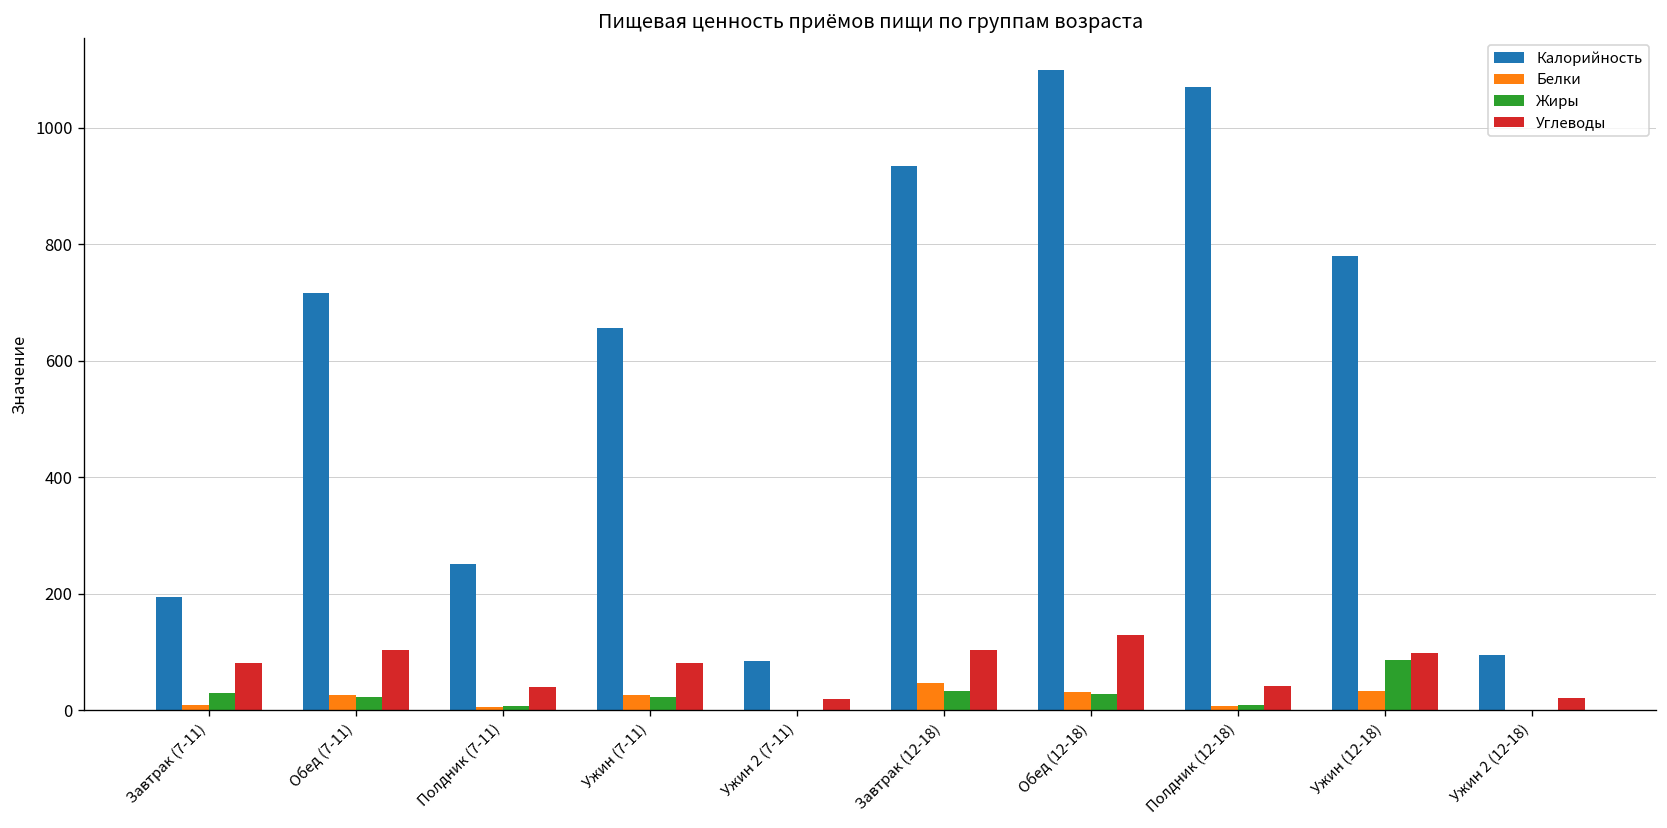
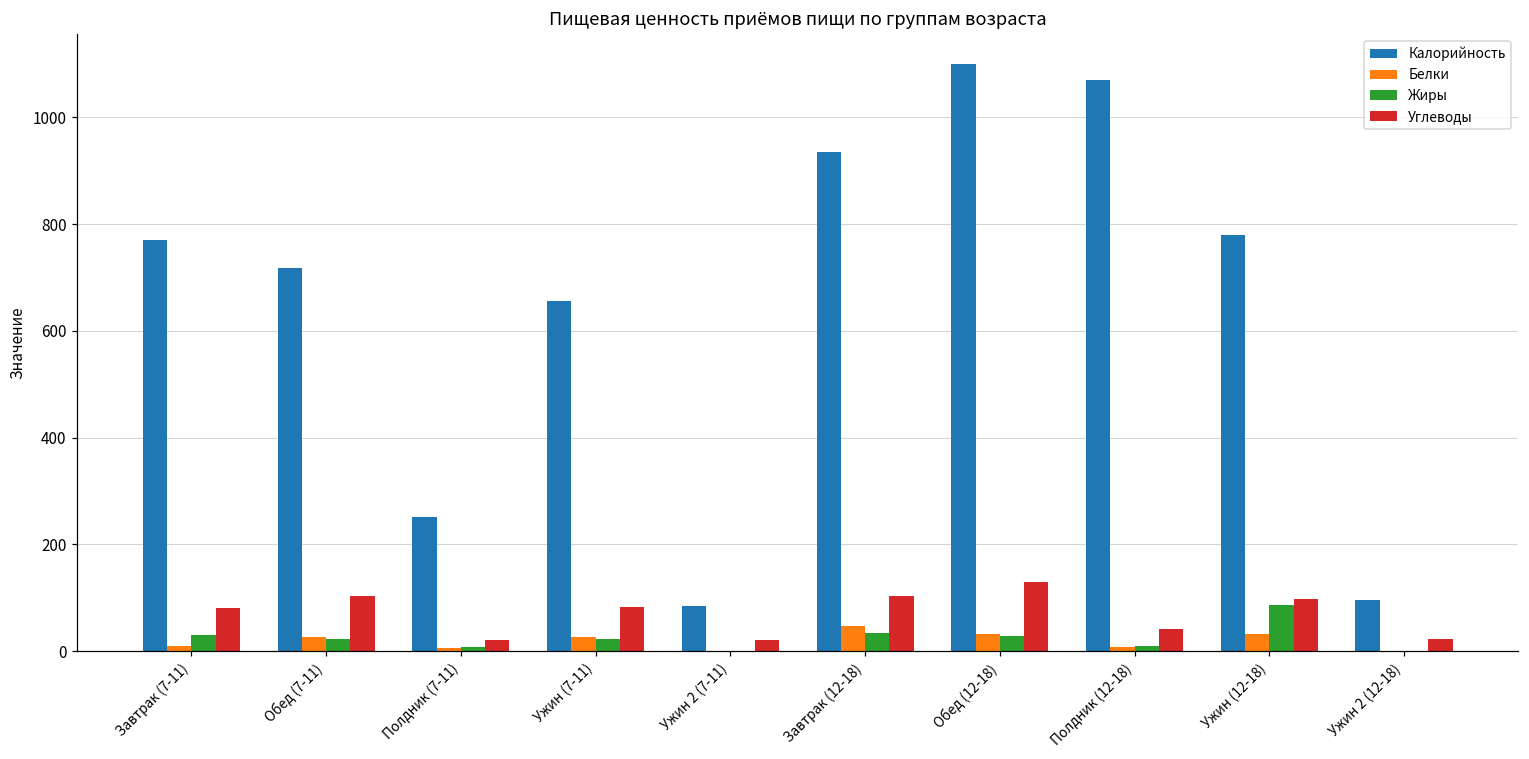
  {
    "Калорийность": {
-     "Завтрак (7-11)": 190,
+     "Завтрак (7-11)": 770,
      "Обед (7-11)": 720,
      "Полдник (7-11)": 250,
      "Ужин (7-11)": 660,
      "Ужин 2 (7-11)": 90,
      "Завтрак (12-18)": 930,
      "Обед (12-18)": 1100,
      "Полдник (12-18)": 1070,
      "Ужин (12-18)": 780,
      "Ужин 2 (12-18)": 100
    },
    "Белки": {
      "Завтрак (7-11)": 10,
      "Обед (7-11)": 30,
      "Полдник (7-11)": 10,
      "Ужин (7-11)": 30,
      "Завтрак (12-18)": 50,
      "Обед (12-18)": 30,
      "Полдник (12-18)": 10,
      "Ужин (12-18)": 30
    },
    "Жиры": {
      "Завтрак (7-11)": 30,
      "Обед (7-11)": 20,
      "Полдник (7-11)": 10,
      "Ужин (7-11)": 20,
      "Ужин 2 (7-11)": 0,
      "Завтрак (12-18)": 30,
      "Обед (12-18)": 30,
      "Полдник (12-18)": 10,
      "Ужин (12-18)": 90,
      "Ужин 2 (12-18)": 0
    },
    "Углеводы": {
      "Завтрак (7-11)": 80,
      "Обед (7-11)": 100,
-     "Полдник (7-11)": 40,
+     "Полдник (7-11)": 20,
      "Ужин (7-11)": 80,
      "Ужин 2 (7-11)": 20,
      "Завтрак (12-18)": 100,
      "Обед (12-18)": 130,
      "Полдник (12-18)": 40,
      "Ужин (12-18)": 100,
      "Ужин 2 (12-18)": 20
    }
  }
